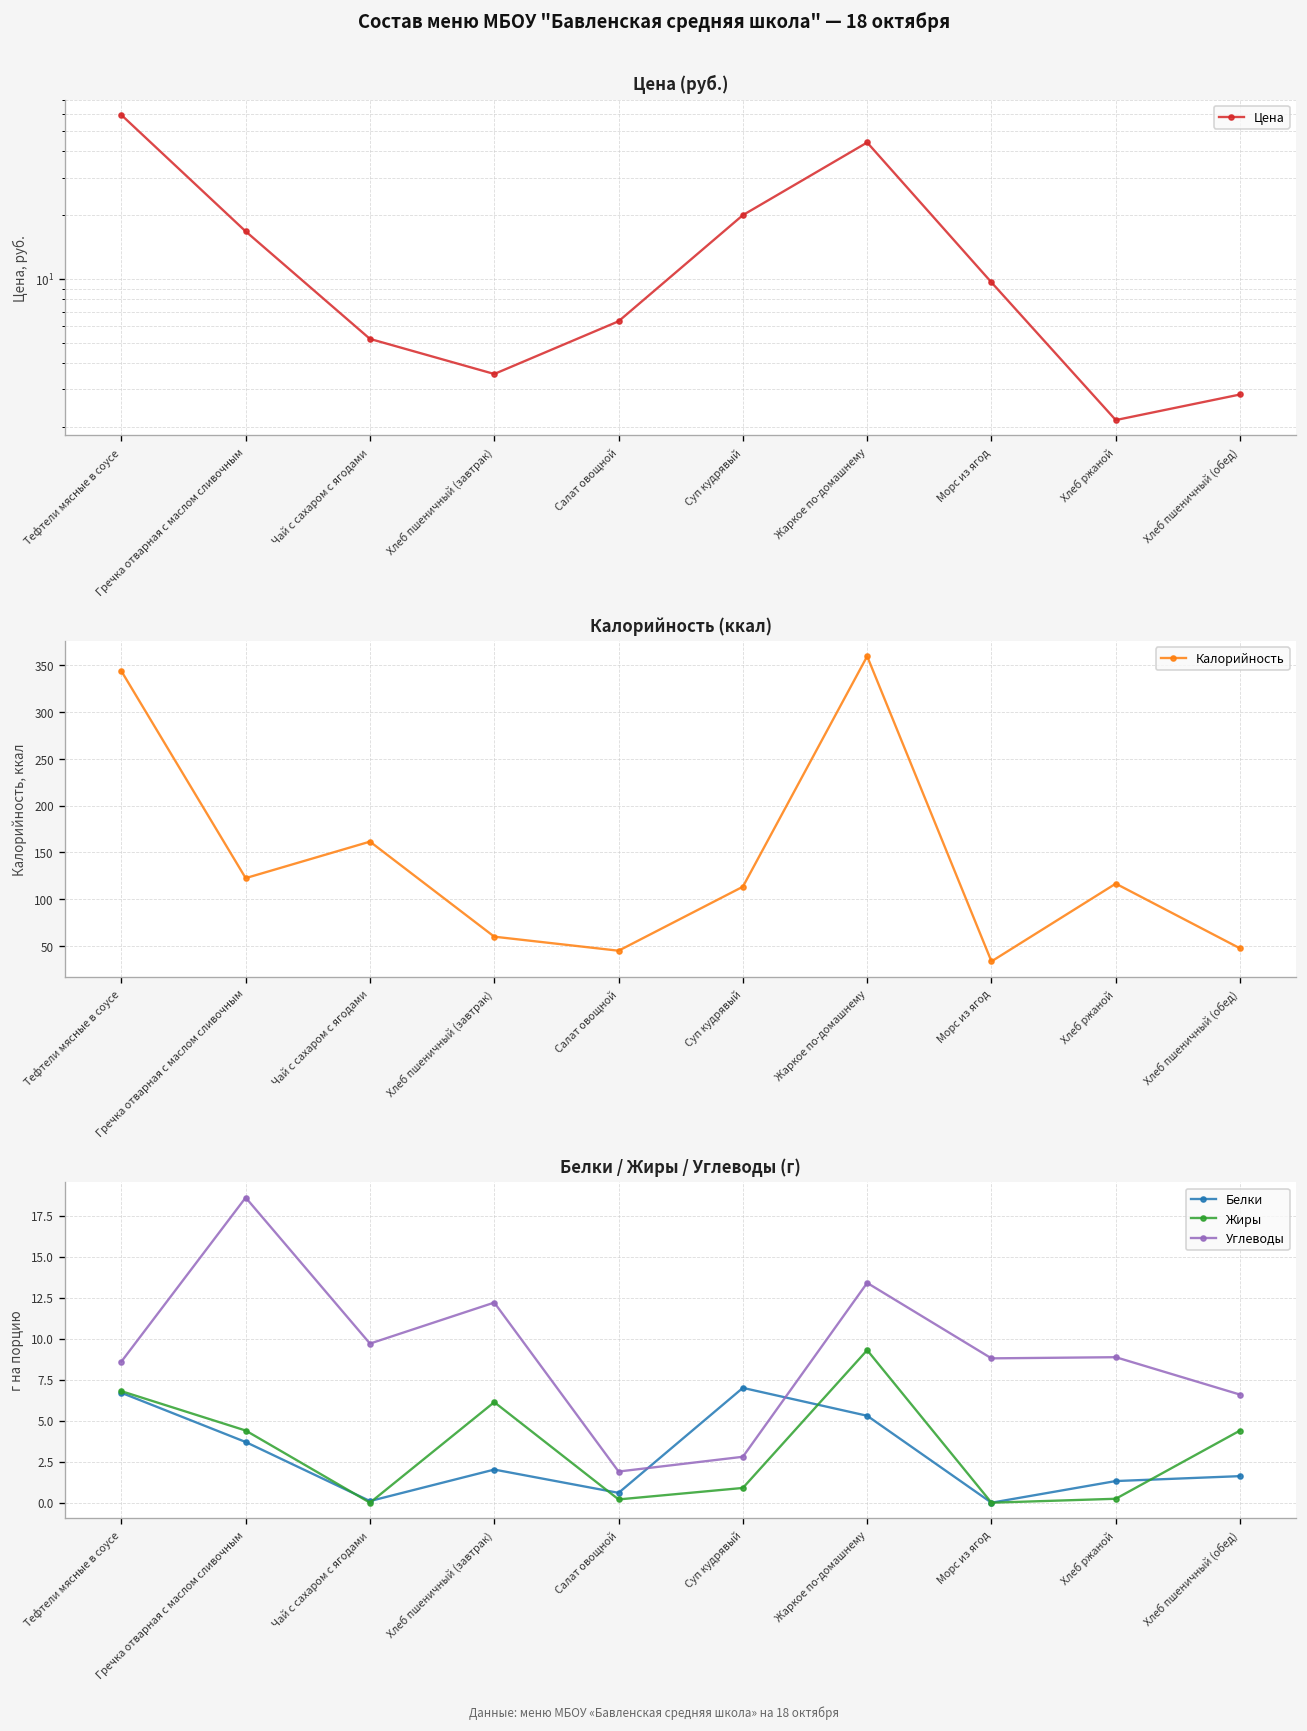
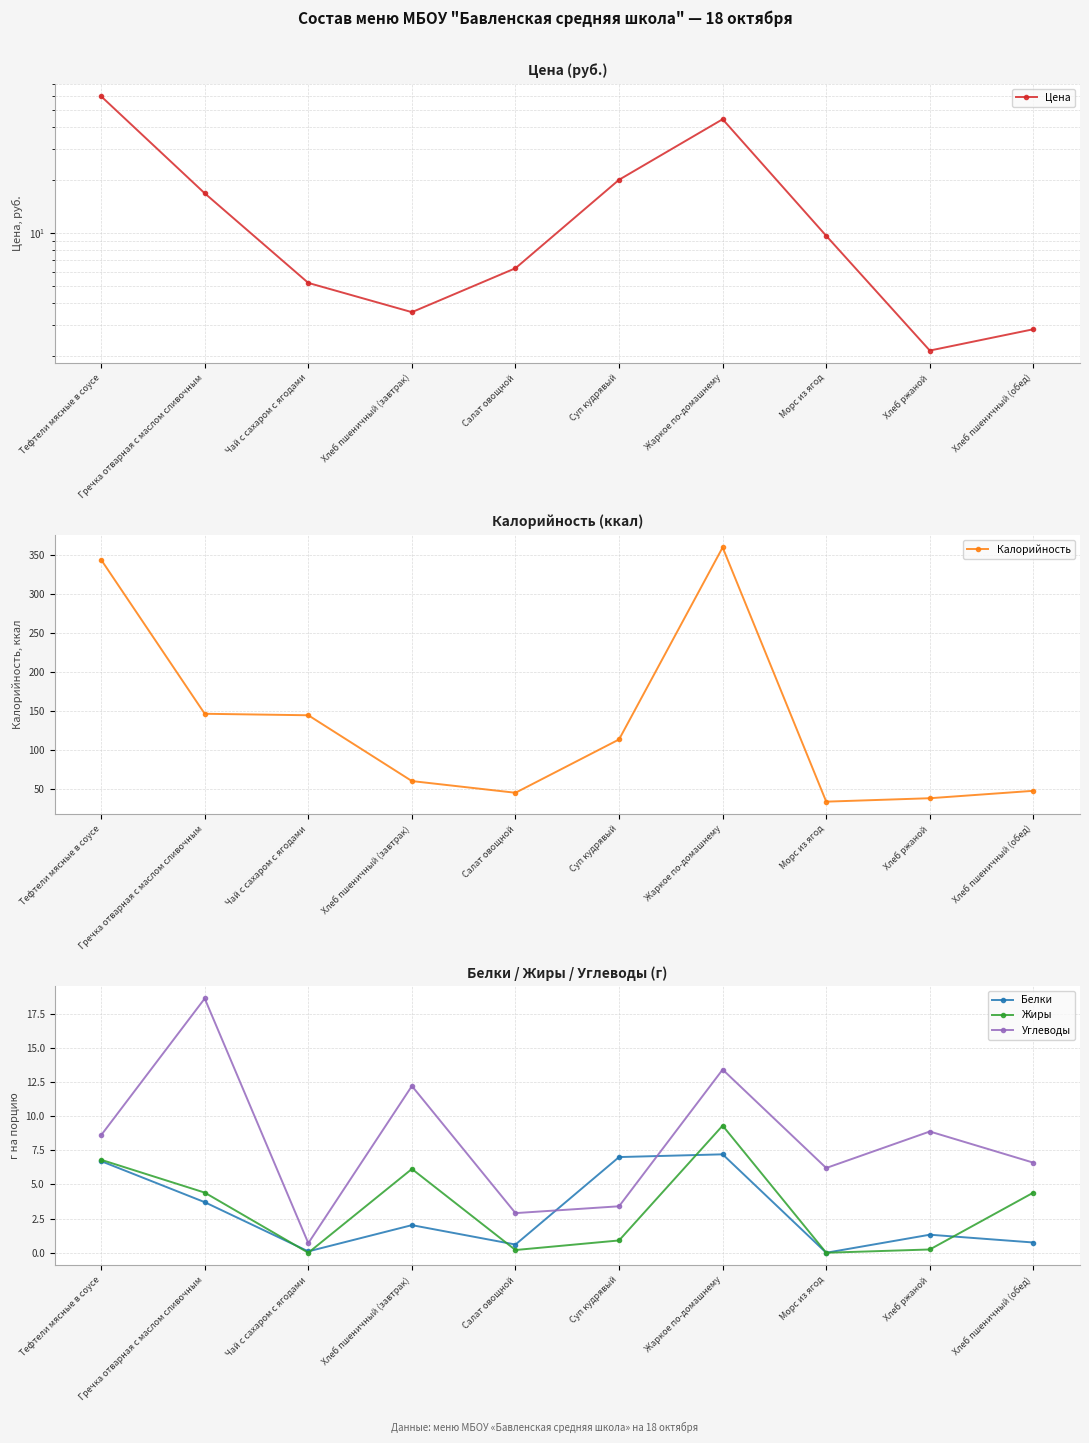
  {
    "Калорийность (ккал)": {
      "Тефтели мясные в соусе": 340,
-     "Гречка отварная с маслом сливочным": 120,
-     "Чай с сахаром с ягодами": 160,
+     "Гречка отварная с маслом сливочным": 150,
+     "Чай с сахаром с ягодами": 140,
      "Хлеб пшеничный (завтрак)": 60,
      "Салат овощной": 50,
      "Суп кудрявый": 110,
      "Жаркое по-домашнему": 360,
      "Морс из ягод": 30,
-     "Хлеб ржаной": 120,
+     "Хлеб ржаной": 40,
      "Хлеб пшеничный (обед)": 50
    },
    "Белки / Жиры / Углеводы (г)": {
      "Белки": {
        "Гречка отварная с маслом сливочным": 3.7,
        "Хлеб пшеничный (завтрак)": 2.0,
        "Салат овощной": 0.6,
        "Суп кудрявый": 7.0,
-       "Жаркое по-домашнему": 5.3,
+       "Жаркое по-домашнему": 7.2,
        "Хлеб ржаной": 1.3,
-       "Хлеб пшеничный (обед)": 1.6
+       "Хлеб пшеничный (обед)": 0.8
      },
      "Жиры": {
        "Гречка отварная с маслом сливочным": 4.4,
        "Хлеб пшеничный (завтрак)": 6.1,
        "Салат овощной": 0.2,
        "Суп кудрявый": 0.9,
        "Жаркое по-домашнему": 9.3,
        "Хлеб ржаной": 0.2,
        "Хлеб пшеничный (обед)": 4.4
      },
      "Углеводы": {
        "Тефтели мясные в соусе": 8.6,
        "Гречка отварная с маслом сливочным": 18.6,
-       "Чай с сахаром с ягодами": 9.7,
+       "Чай с сахаром с ягодами": 0.7,
        "Хлеб пшеничный (завтрак)": 12.2,
-       "Салат овощной": 1.9,
-       "Суп кудрявый": 2.8,
+       "Салат овощной": 2.9,
+       "Суп кудрявый": 3.4,
        "Жаркое по-домашнему": 13.4,
-       "Морс из ягод": 8.8,
+       "Морс из ягод": 6.2,
        "Хлеб ржаной": 8.9,
        "Хлеб пшеничный (обед)": 6.6
      }
    }
  }
